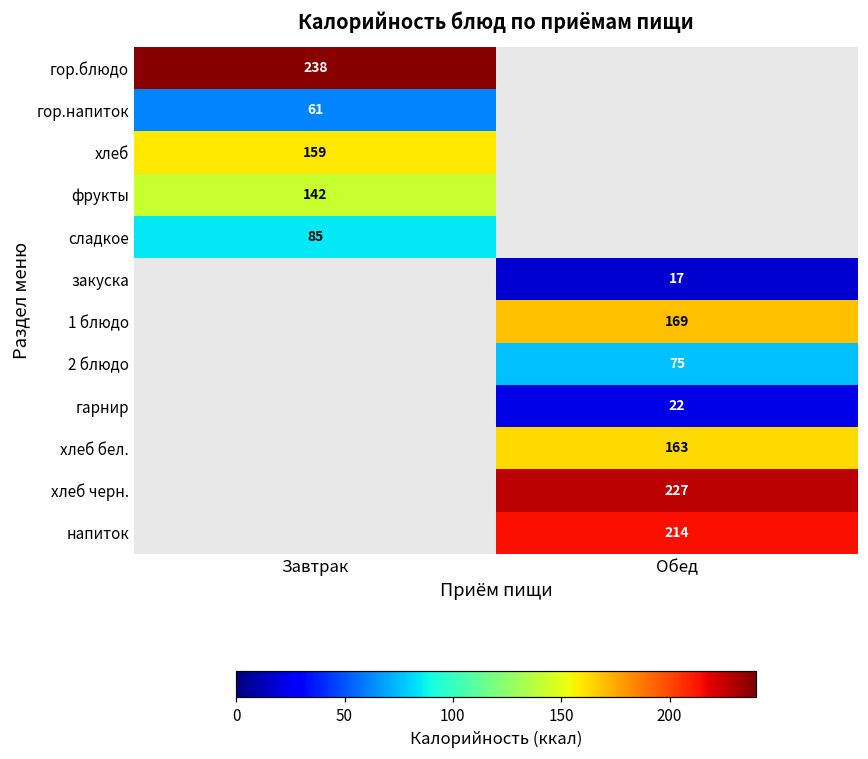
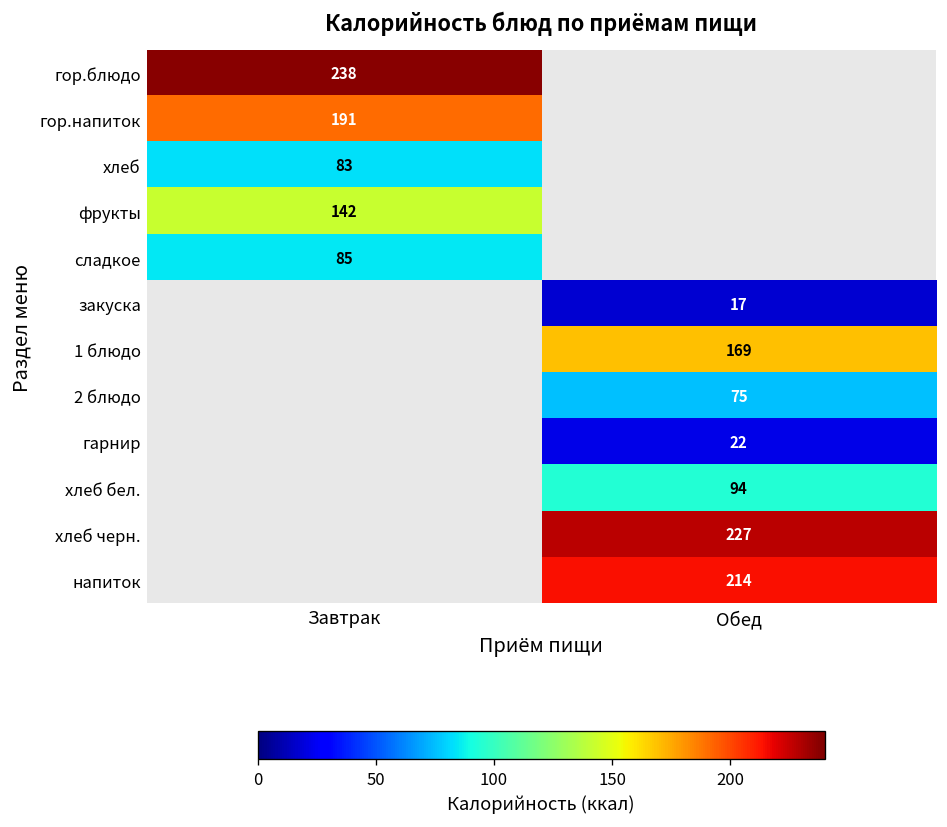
  {
    "гор.блюдо": {
      "Завтрак": 238
    },
    "гор.напиток": {
-     "Завтрак": 61
+     "Завтрак": 191
    },
    "хлеб": {
-     "Завтрак": 159
+     "Завтрак": 83
    },
    "фрукты": {
      "Завтрак": 142
    },
    "сладкое": {
      "Завтрак": 85
    },
    "закуска": {
      "Обед": 17
    },
    "1 блюдо": {
      "Обед": 169
    },
    "2 блюдо": {
      "Обед": 75
    },
    "гарнир": {
      "Обед": 22
    },
    "хлеб бел.": {
-     "Обед": 163
+     "Обед": 94
    },
    "хлеб черн.": {
      "Обед": 227
    },
    "напиток": {
      "Обед": 214
    }
  }
